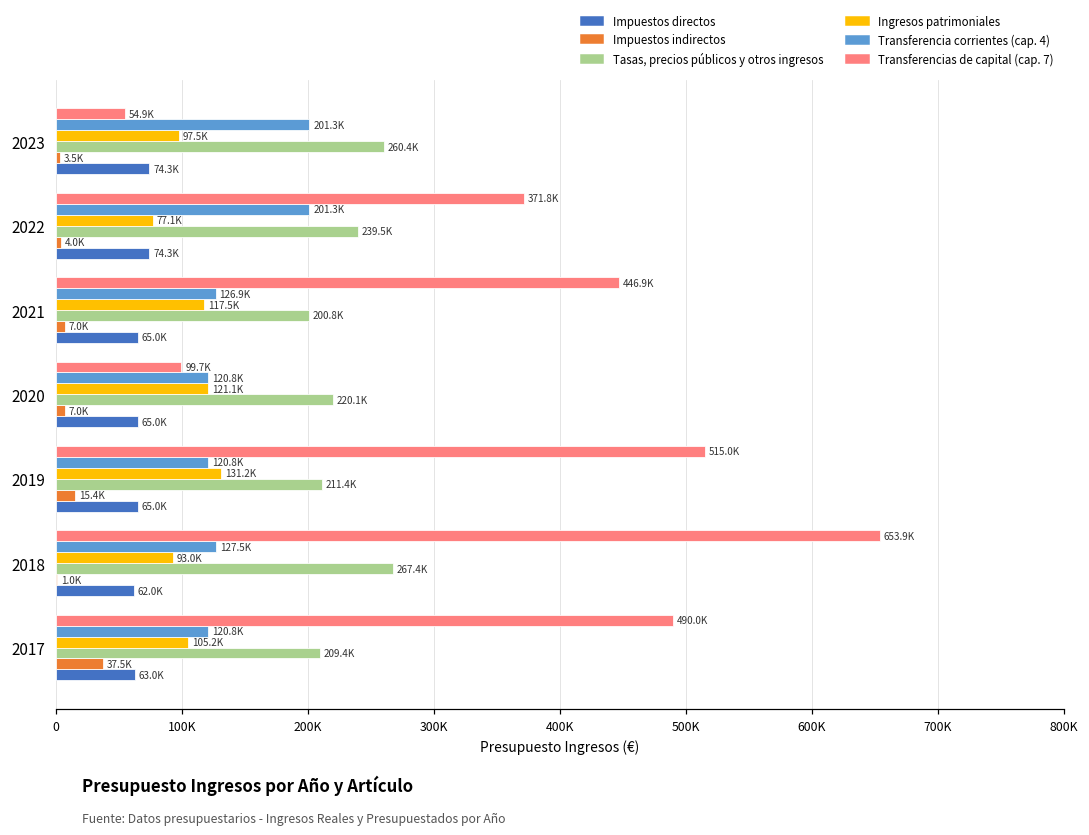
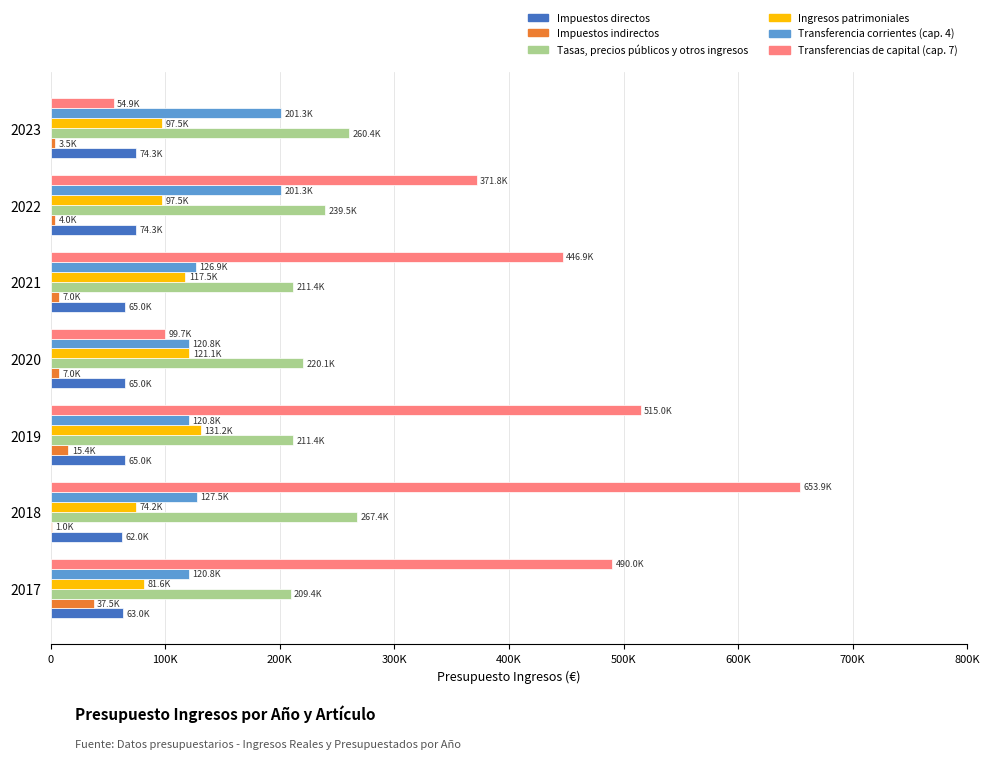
  {
    "Impuestos indirectos": {
      "2023": "3.5K",
      "2022": "4.0K",
      "2021": "7.0K",
      "2020": "7.0K",
      "2019": "15.4K",
      "2018": "1.0K",
      "2017": "37.5K"
    },
    "Tasas, precios públicos y otros ingresos": {
      "2023": "260.4K",
      "2022": "239.5K",
-     "2021": "200.8K",
+     "2021": "211.4K",
      "2020": "220.1K",
      "2019": "211.4K",
      "2018": "267.4K",
      "2017": "209.4K"
    },
    "Ingresos patrimoniales": {
      "2023": "97.5K",
-     "2022": "77.1K",
+     "2022": "97.5K",
      "2021": "117.5K",
      "2020": "121.1K",
      "2019": "131.2K",
-     "2018": "93.0K",
-     "2017": "105.2K"
+     "2018": "74.2K",
+     "2017": "81.6K"
    },
    "Transferencias de capital (cap. 7)": {
      "2023": "54.9K",
      "2022": "371.8K",
      "2021": "446.9K",
      "2020": "99.7K",
      "2019": "515.0K",
      "2018": "653.9K",
      "2017": "490.0K"
    }
  }
